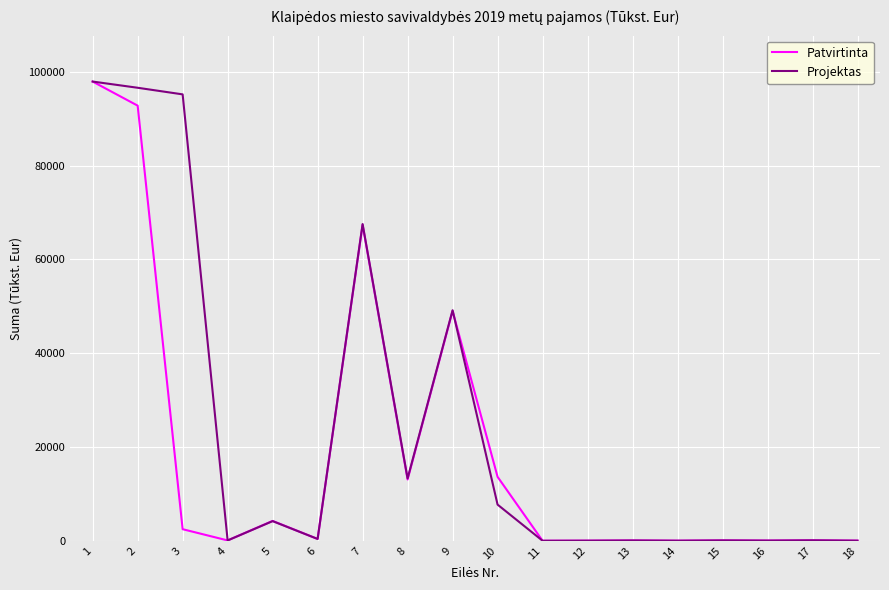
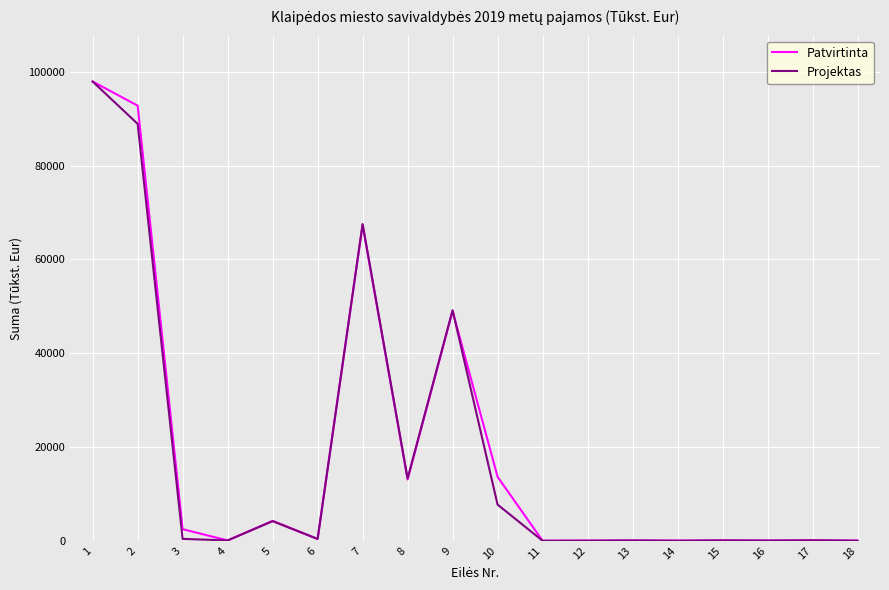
  {
    "Patvirtinta": {
      "2": 93000,
      "3": 2000,
      "10": 14000
    },
    "Projektas": {
-     "2": 97000,
-     "3": 95000,
+     "2": 89000,
+     "3": 0,
      "10": 8000
    }
  }
